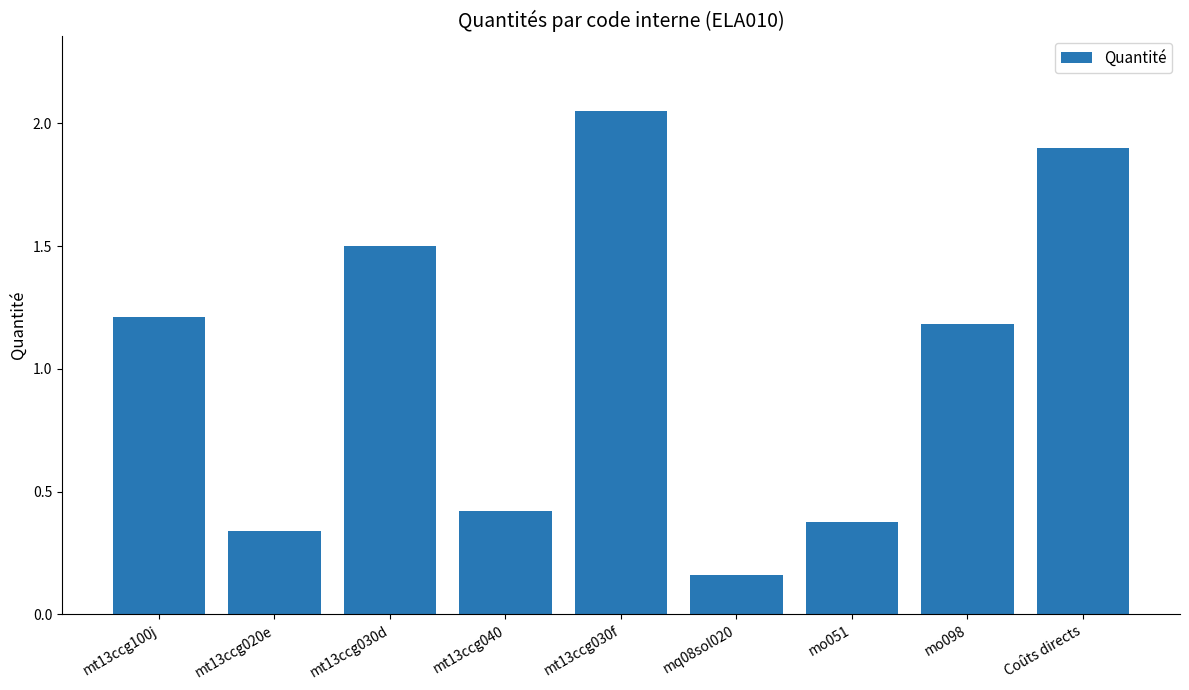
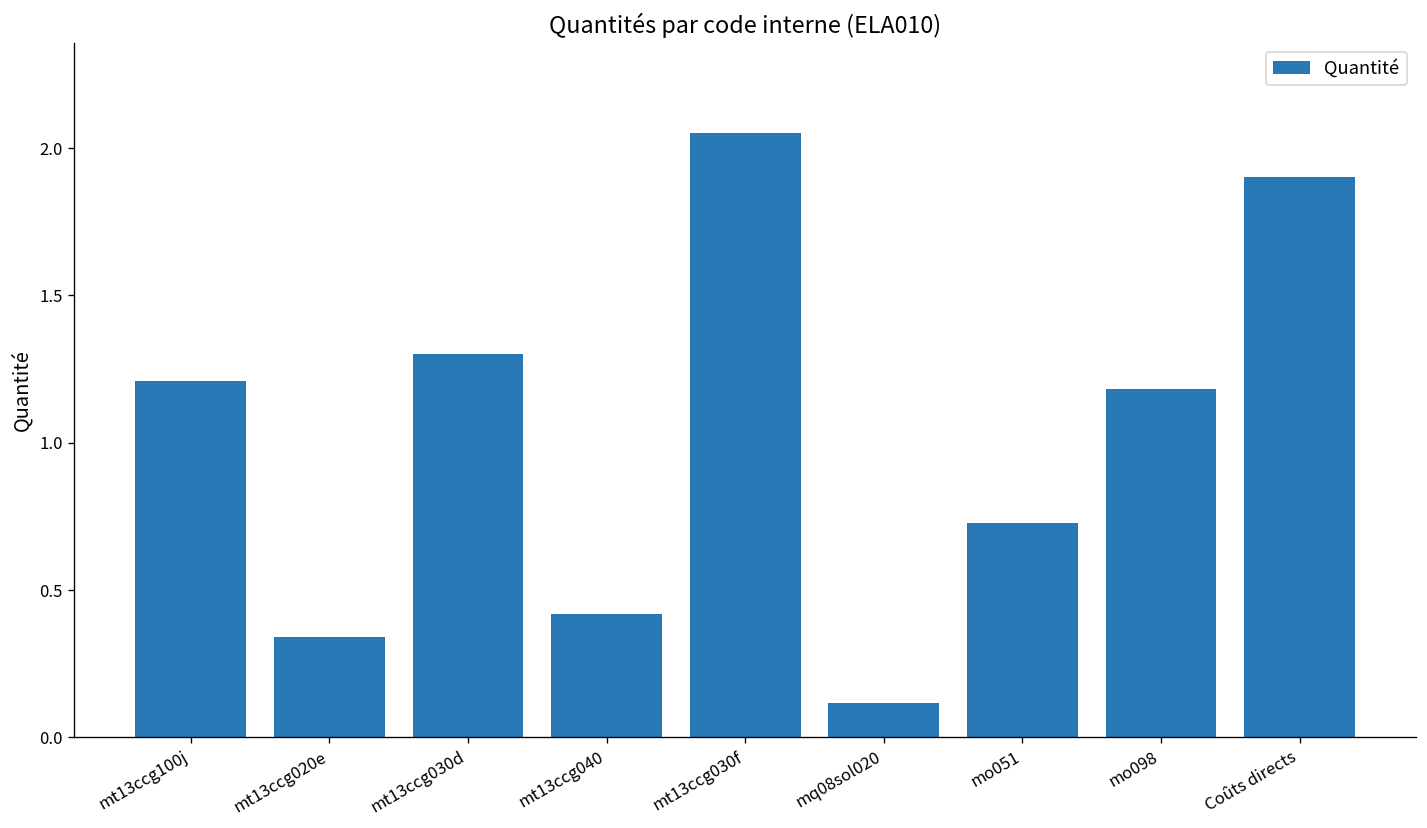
  {
    "mt13ccg100j": 1.21,
    "mt13ccg020e": 0.34,
-   "mt13ccg030d": 1.5,
+   "mt13ccg030d": 1.3,
    "mt13ccg040": 0.42,
    "mt13ccg030f": 2.05,
-   "mq08sol020": 0.16,
-   "mo051": 0.38,
+   "mq08sol020": 0.12,
+   "mo051": 0.73,
    "mo098": 1.18,
    "Coûts directs": 1.90
  }
